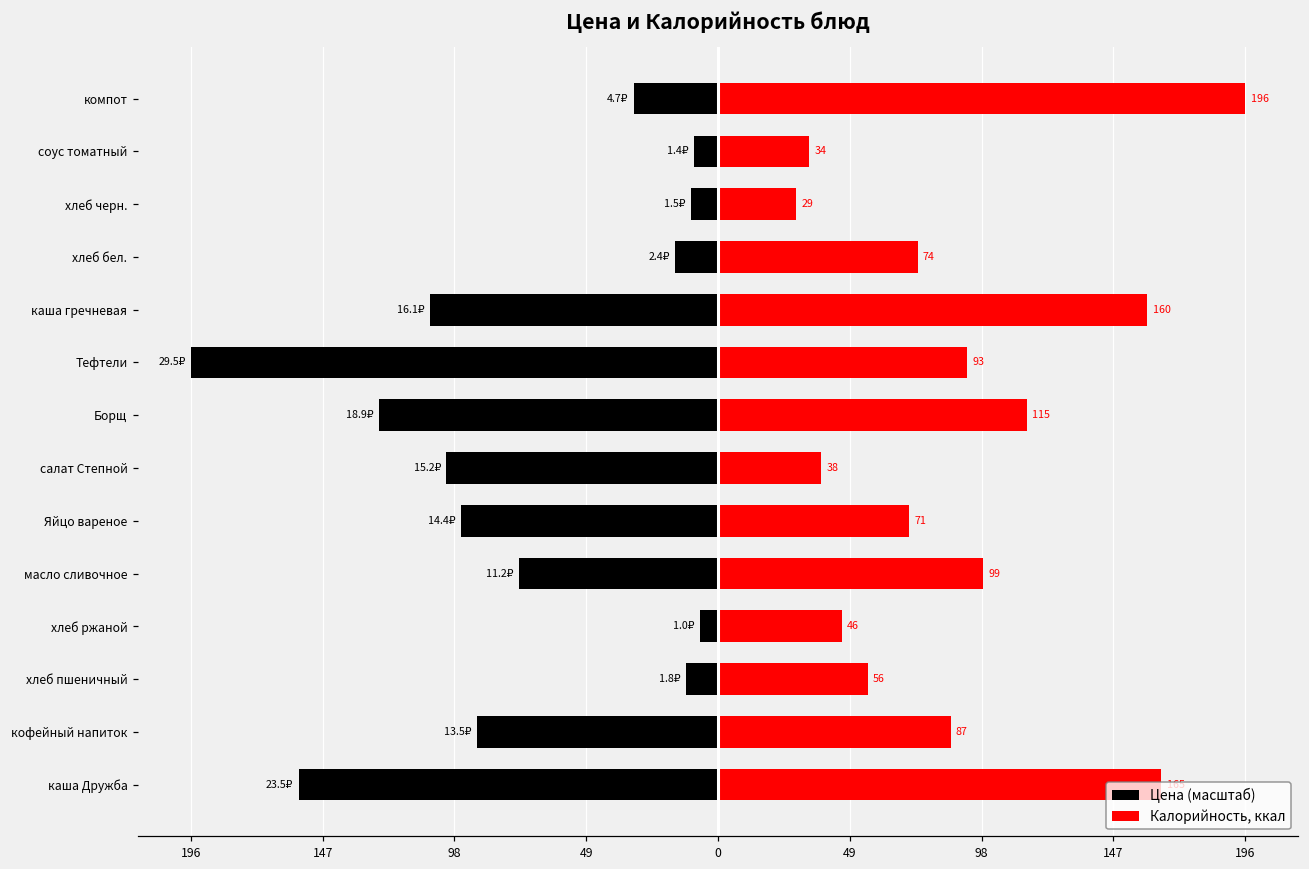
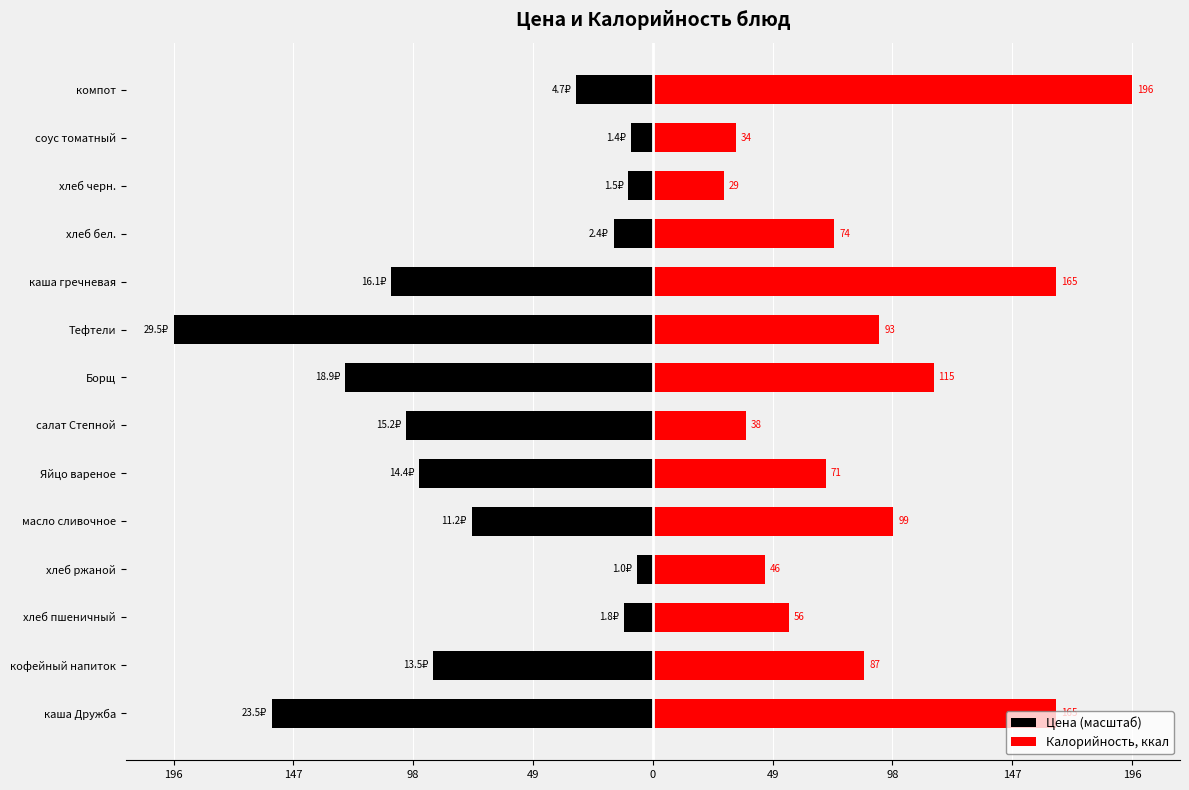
  {
    "Калорийность, ккал": {
      "компот": 196,
      "соус томатный": 34,
      "хлеб черн.": 29,
      "хлеб бел.": 74,
-     "каша гречневая": 160,
+     "каша гречневая": 165,
      "Тефтели": 93,
      "Борщ": 115,
      "салат Степной": 38,
      "Яйцо вареное": 71,
      "масло сливочное": 99,
      "хлеб ржаной": 46,
      "хлеб пшеничный": 56,
      "кофейный напиток": 87
    }
  }
